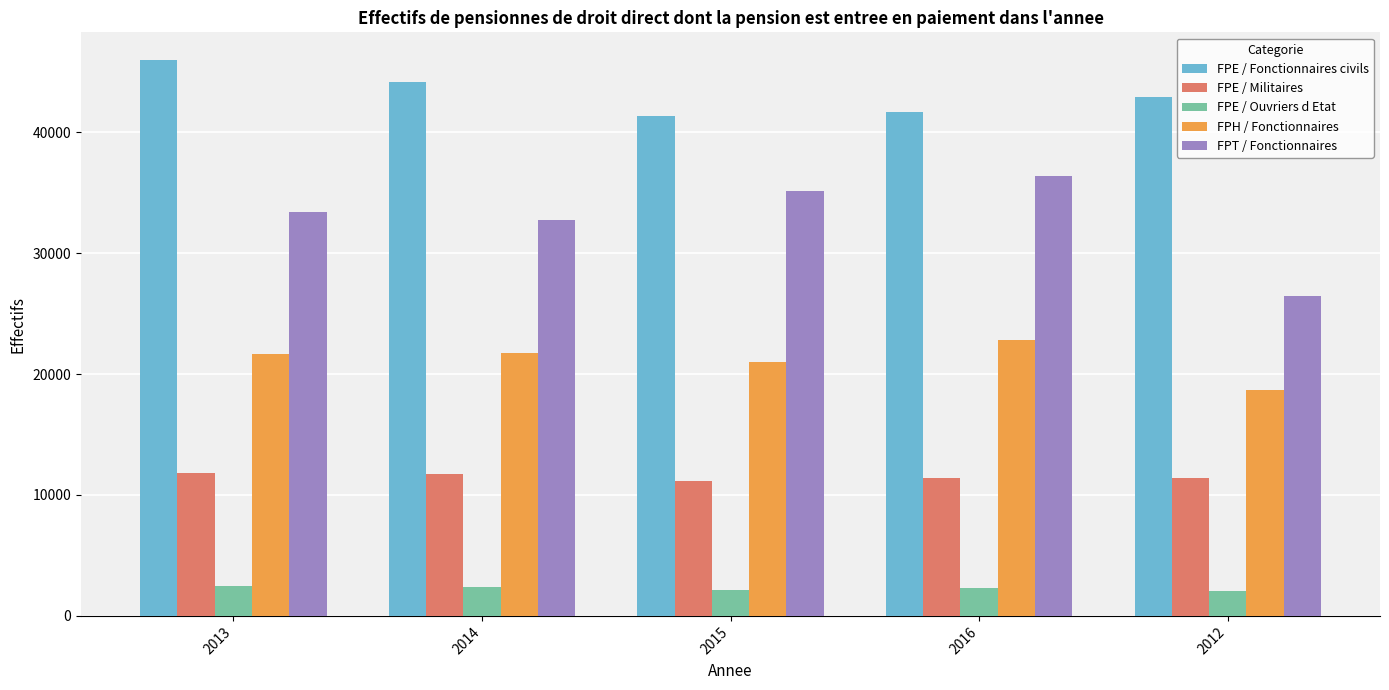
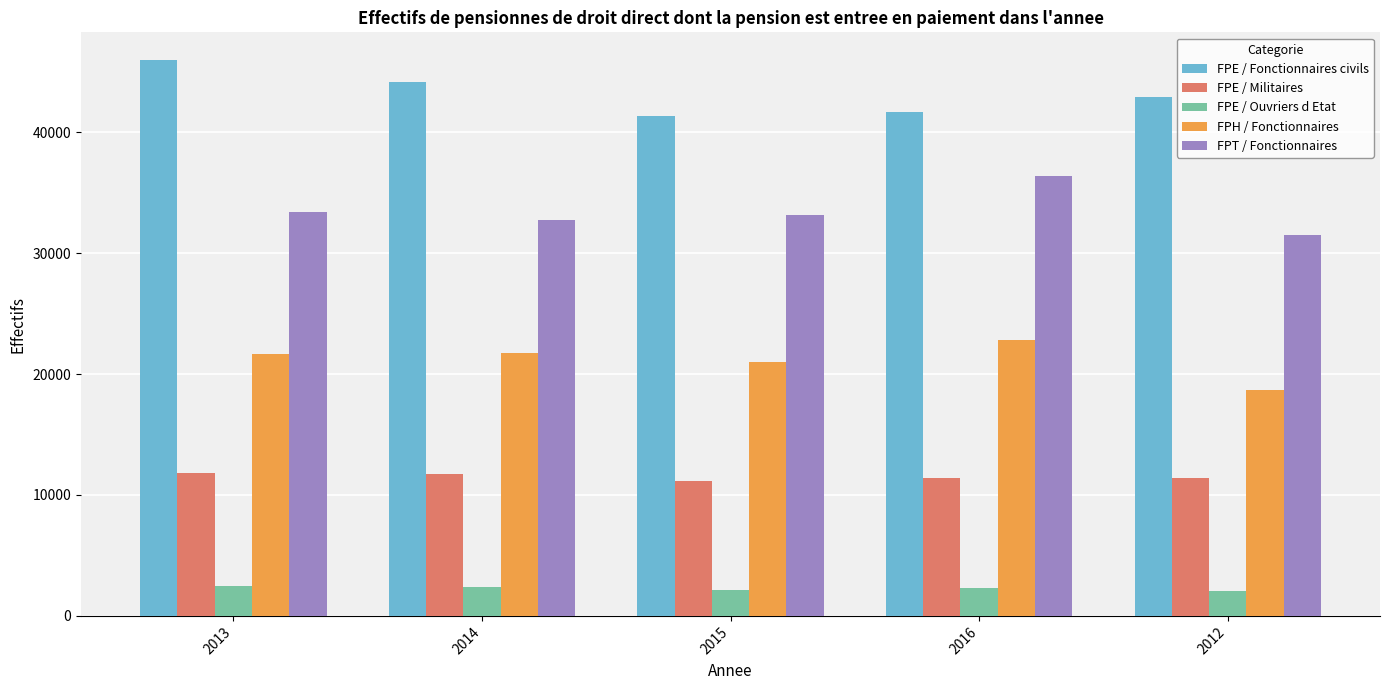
  {
    "FPT / Fonctionnaires": {
      "2013": 33400,
      "2014": 32800,
-     "2015": 35200,
+     "2015": 33200,
      "2016": 36400,
-     "2012": 26400
+     "2012": 31500
    }
  }
